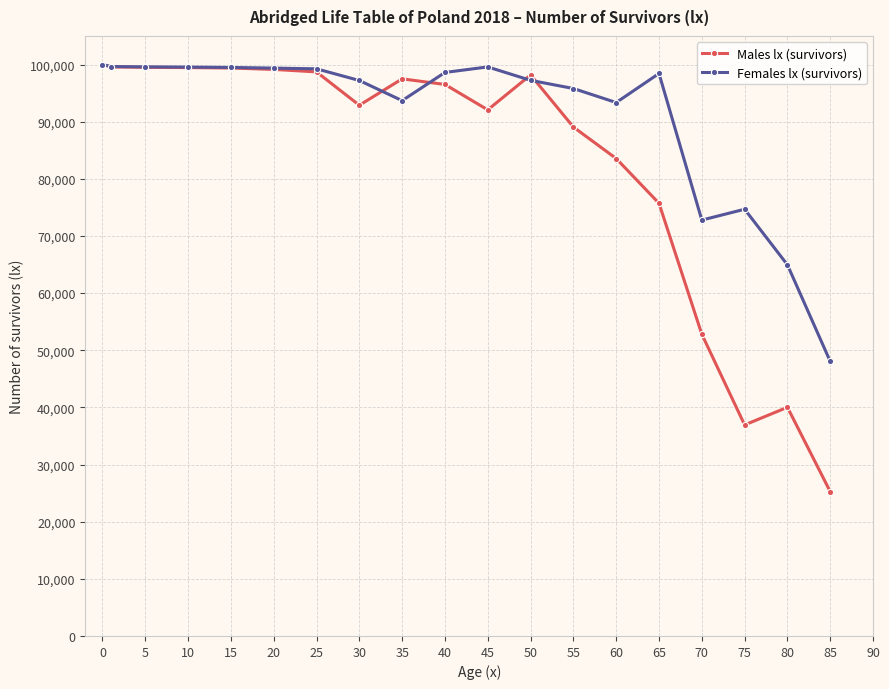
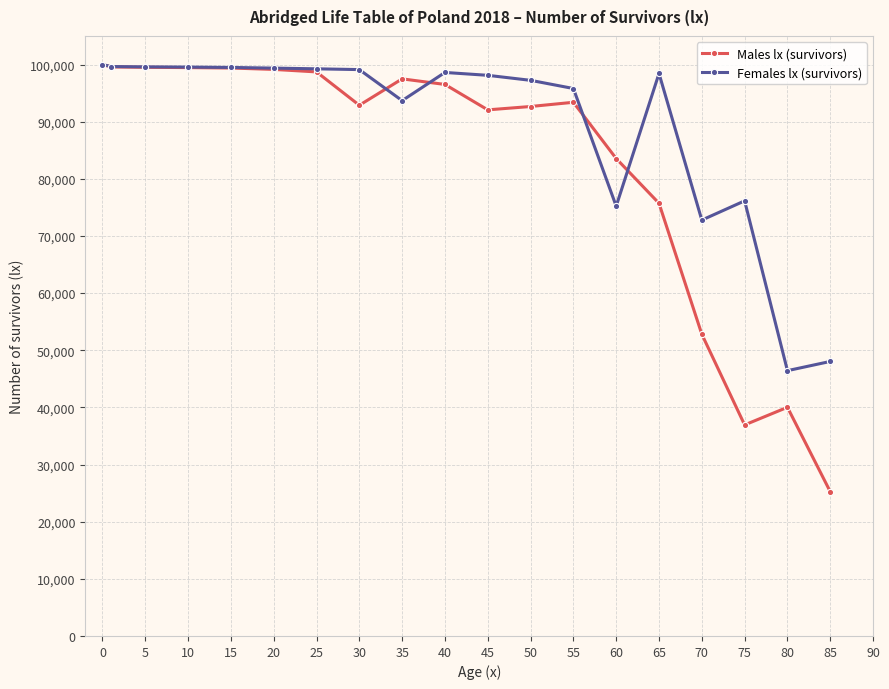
  {
    "Males lx (survivors)": {
      "25": "99,000",
      "30": "93,000",
      "35": "97,000",
      "40": "97,000",
      "45": "92,000",
-     "50": "98,000",
-     "55": "89,000",
+     "50": "93,000",
+     "55": "93,000",
      "60": "84,000",
      "65": "76,000",
      "70": "53,000",
      "75": "37,000",
      "80": "40,000",
      "85": "25,000"
    },
    "Females lx (survivors)": {
      "25": "99,000",
-     "30": "97,000",
+     "30": "99,000",
      "35": "94,000",
      "40": "99,000",
-     "45": "100,000",
+     "45": "98,000",
      "50": "97,000",
      "55": "96,000",
-     "60": "93,000",
+     "60": "75,000",
      "65": "98,000",
      "70": "73,000",
-     "75": "75,000",
-     "80": "65,000",
+     "75": "76,000",
+     "80": "46,000",
      "85": "48,000"
    }
  }
